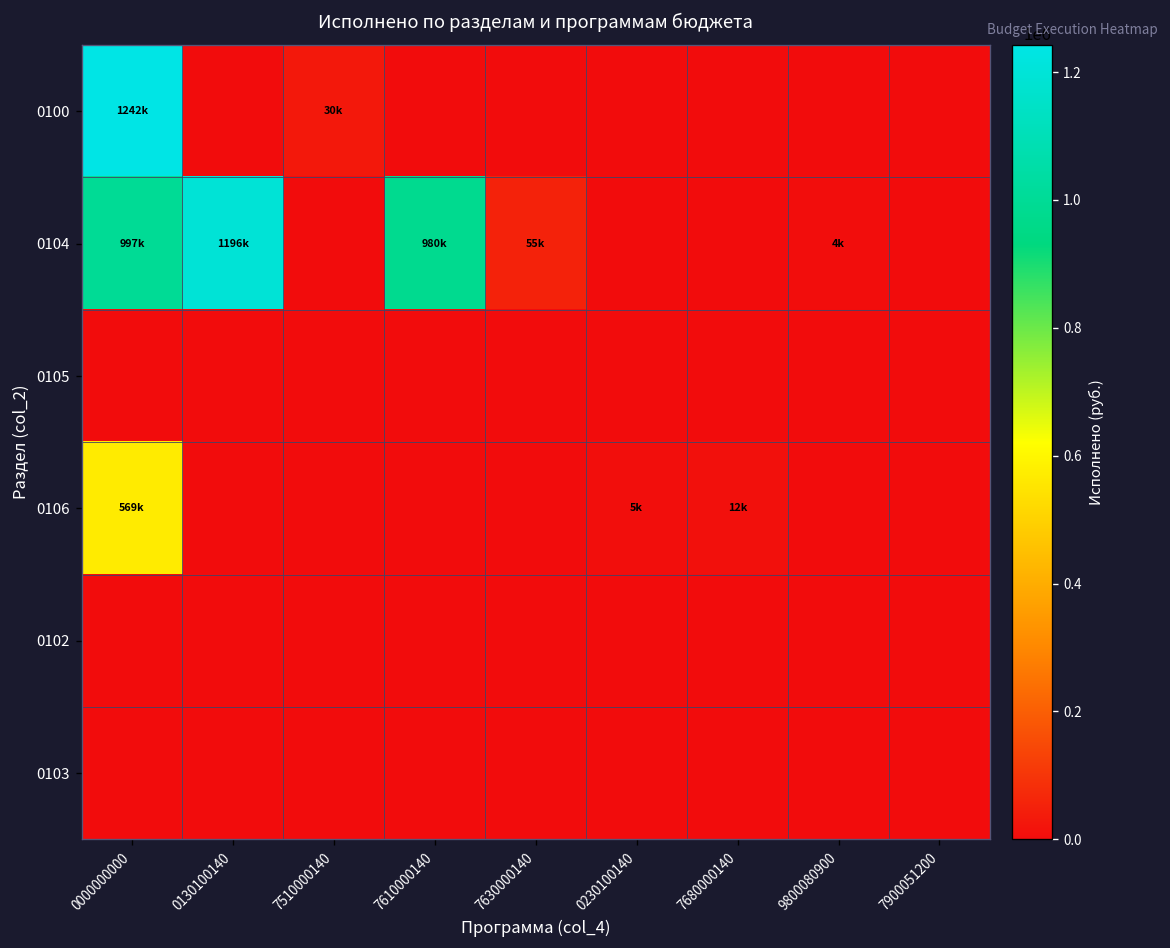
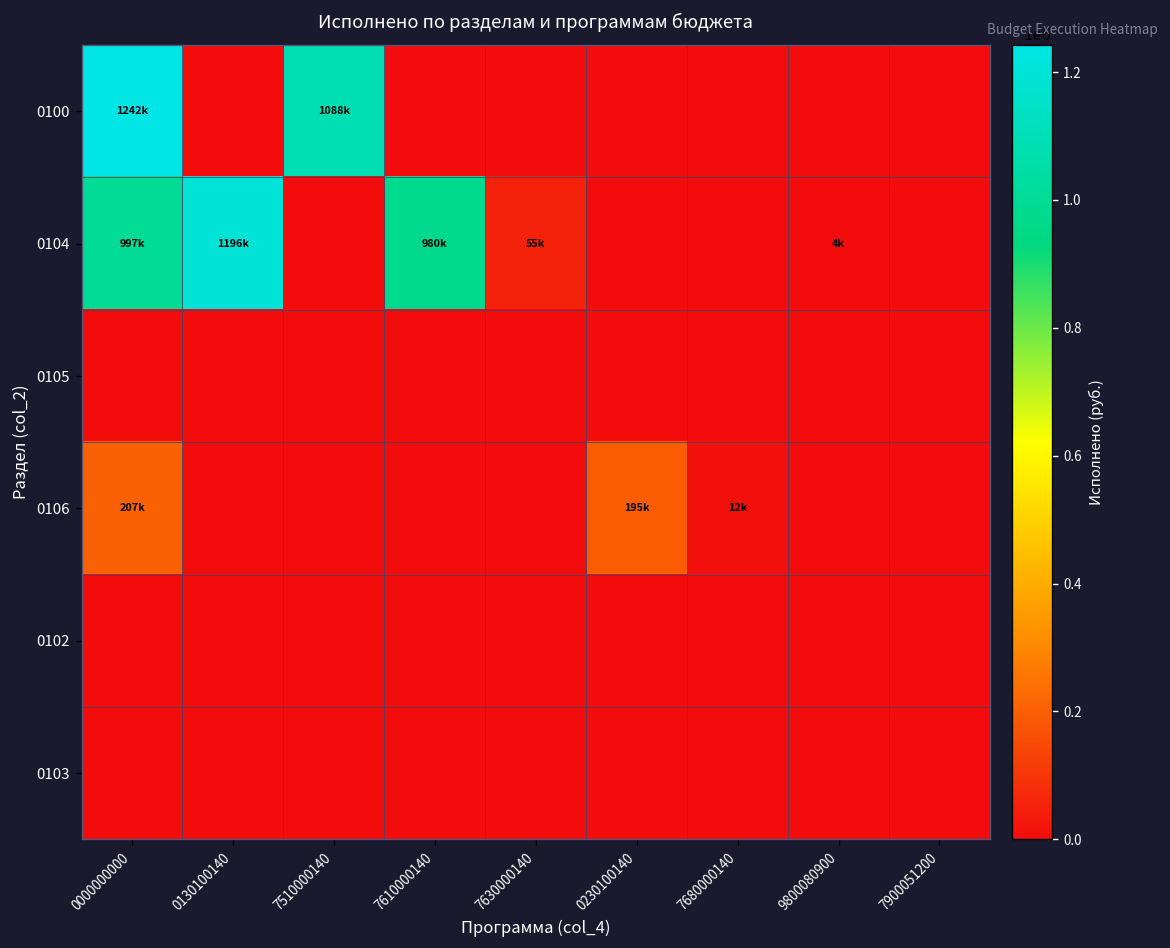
  {
    "0100": {
      "0000000000": "1242k",
-     "7510000140": "30k"
+     "7510000140": "1088k"
    },
    "0104": {
      "0000000000": "997k",
      "0130100140": "1196k",
      "7610000140": "980k",
      "7630000140": "55k",
      "9800080900": "4k"
    },
    "0106": {
-     "0000000000": "569k",
-     "0230100140": "5k",
+     "0000000000": "207k",
+     "0230100140": "195k",
      "7680000140": "12k"
    }
  }
